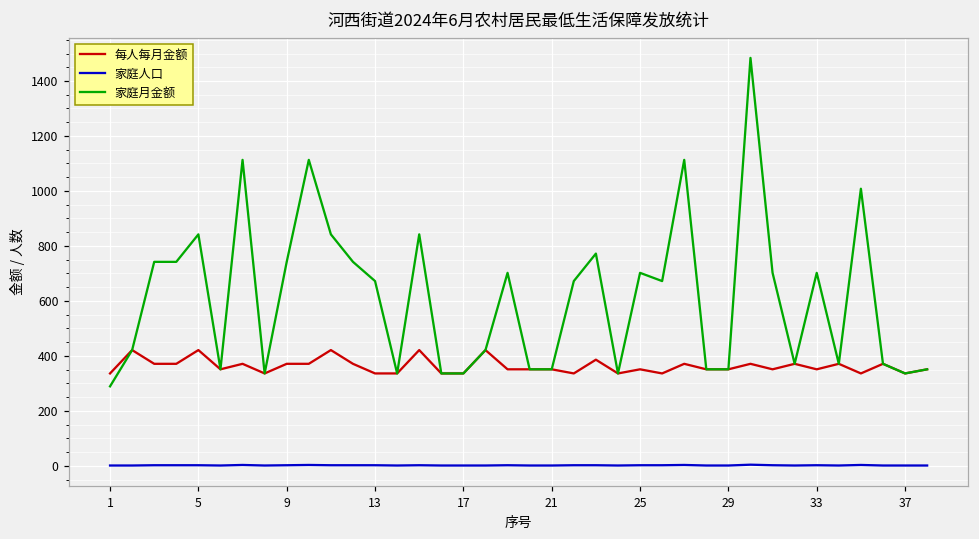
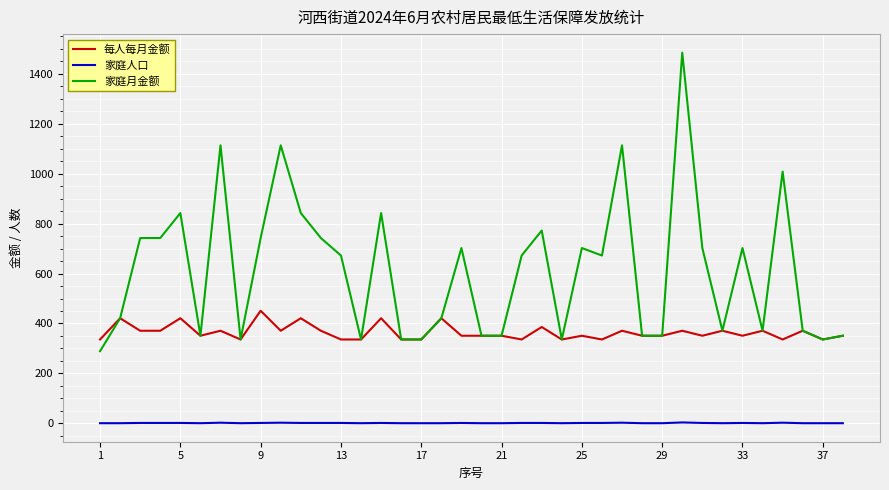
  {
    "每人每月金额": {
      "1": 340,
      "5": 420,
-     "9": 370,
+     "9": 450,
      "13": 340,
      "25": 350,
      "33": 350
    },
    "家庭人口": {
      "1": 0,
      "5": 0,
      "9": 0,
      "13": 0,
      "17": 0,
      "21": 0,
      "25": 0,
      "29": 0,
      "33": 0,
      "37": 0
    },
    "家庭月金额": {
      "1": 290,
      "5": 840,
      "9": 740,
      "13": 670,
      "25": 700,
      "33": 700
    }
  }
